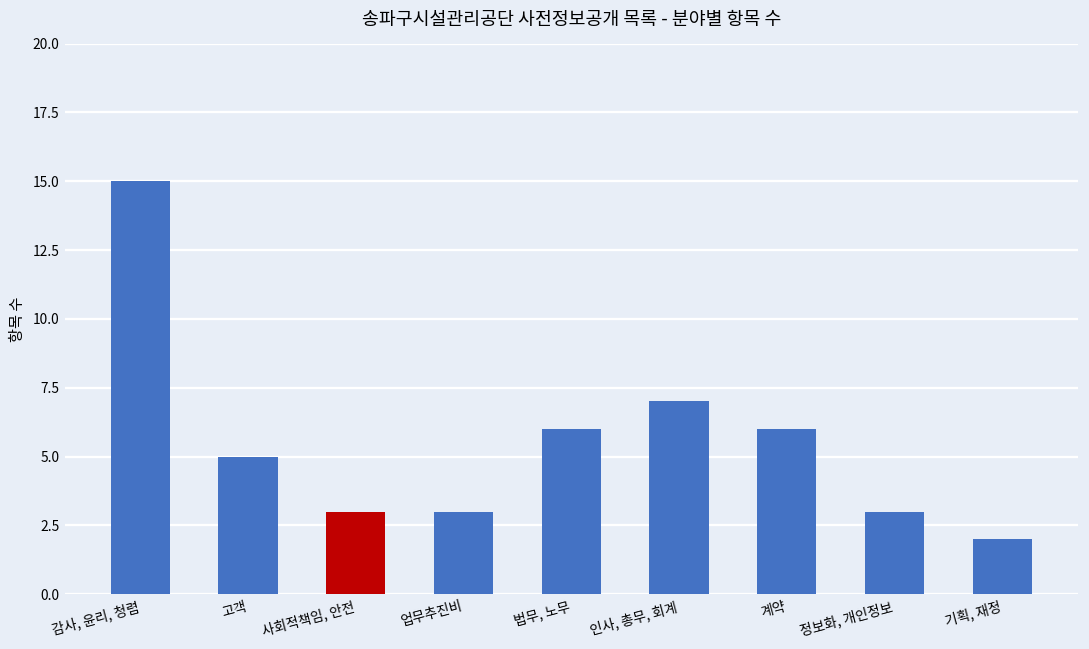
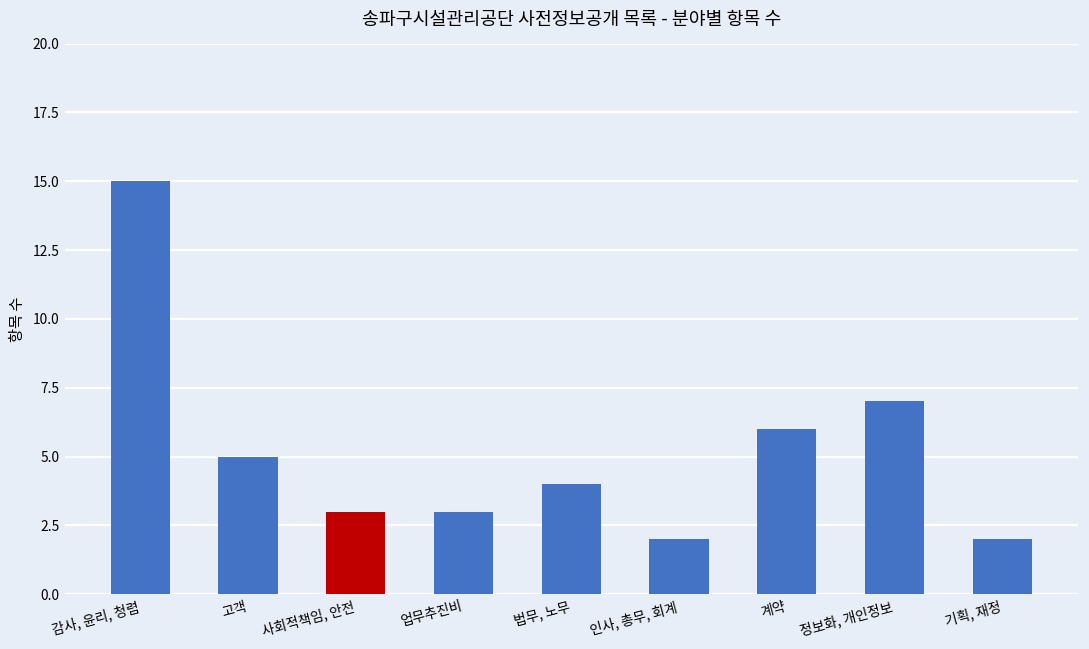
  {
    "감사, 윤리, 청렴": 15,
    "고객": 5,
    "사회적책임, 안전": 3,
    "업무추진비": 3,
-   "법무, 노무": 6,
-   "인사, 총무, 회계": 7,
+   "법무, 노무": 4,
+   "인사, 총무, 회계": 2,
    "계약": 6,
-   "정보화, 개인정보": 3,
+   "정보화, 개인정보": 7,
    "기획, 재정": 2
  }
